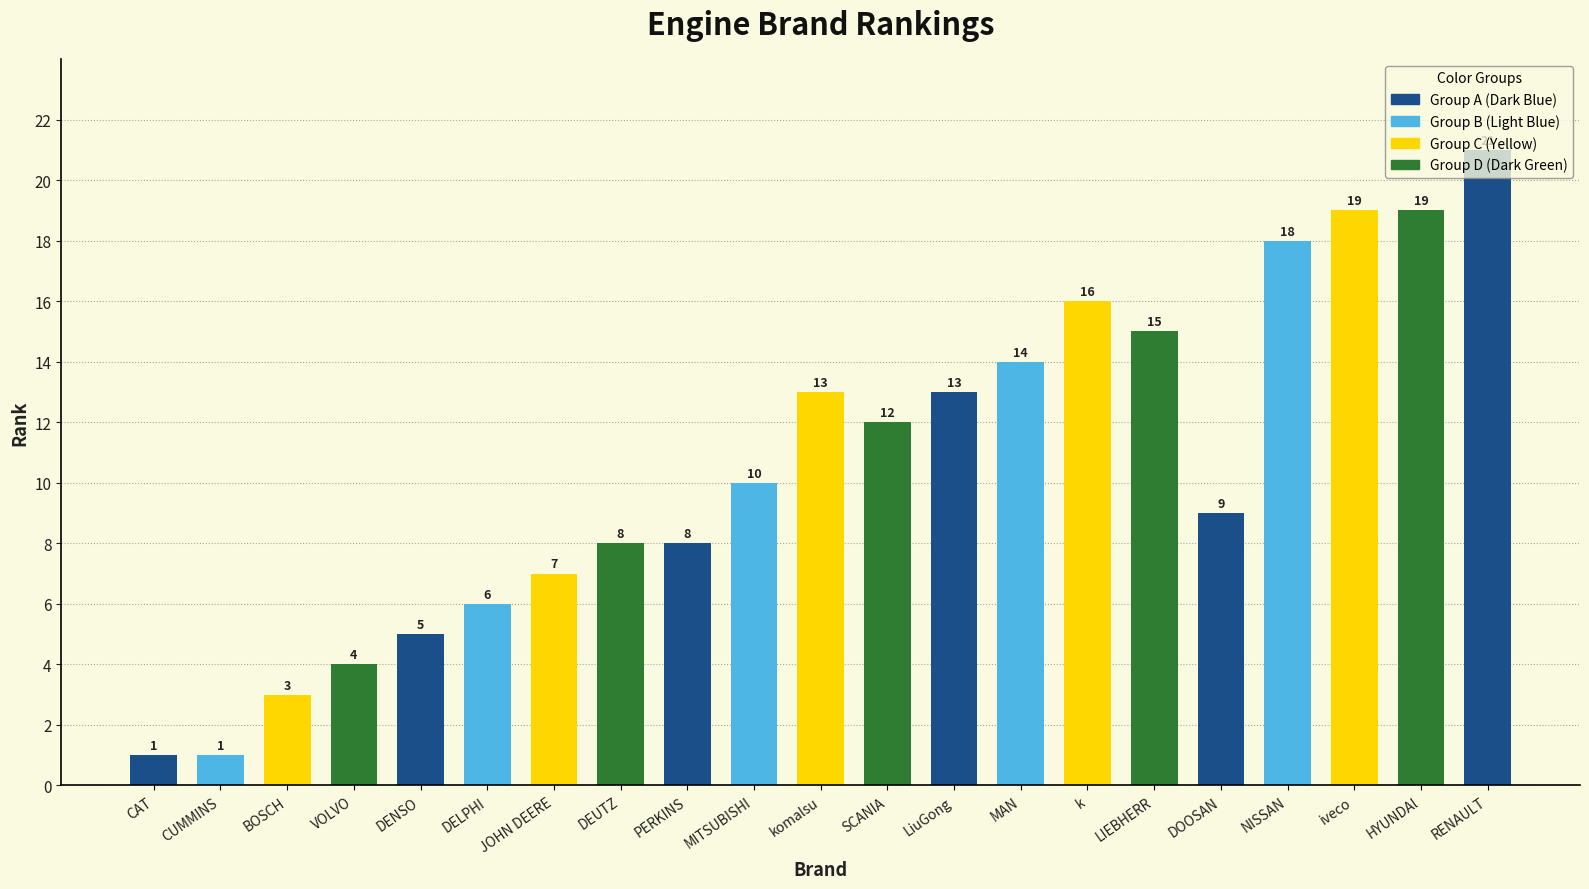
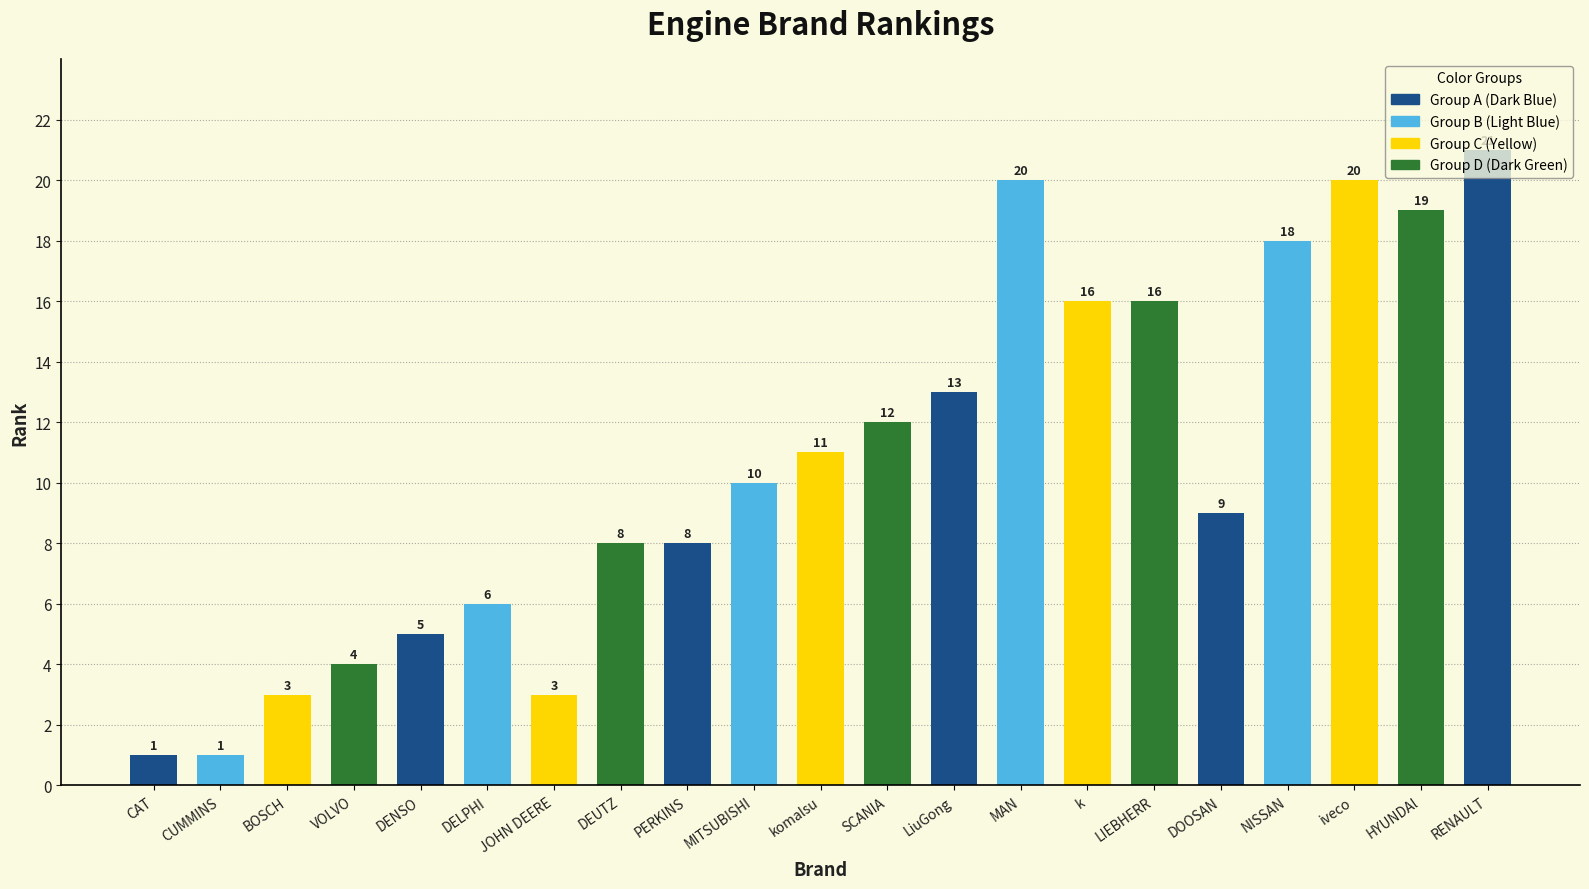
  {
    "CAT": 1,
    "CUMMINS": 1,
    "BOSCH": 3,
    "VOLVO": 4,
    "DENSO": 5,
    "DELPHI": 6,
-   "JOHN DEERE": 7,
+   "JOHN DEERE": 3,
    "DEUTZ": 8,
    "PERKINS": 8,
    "MITSUBISHI": 10,
-   "komalsu": 13,
+   "komalsu": 11,
    "SCANIA": 12,
    "LiuGong": 13,
-   "MAN": 14,
+   "MAN": 20,
    "k": 16,
-   "LIEBHERR": 15,
+   "LIEBHERR": 16,
    "DOOSAN": 9,
    "NISSAN": 18,
-   "iveco": 19,
+   "iveco": 20,
    "HYUNDAl": 19
  }
